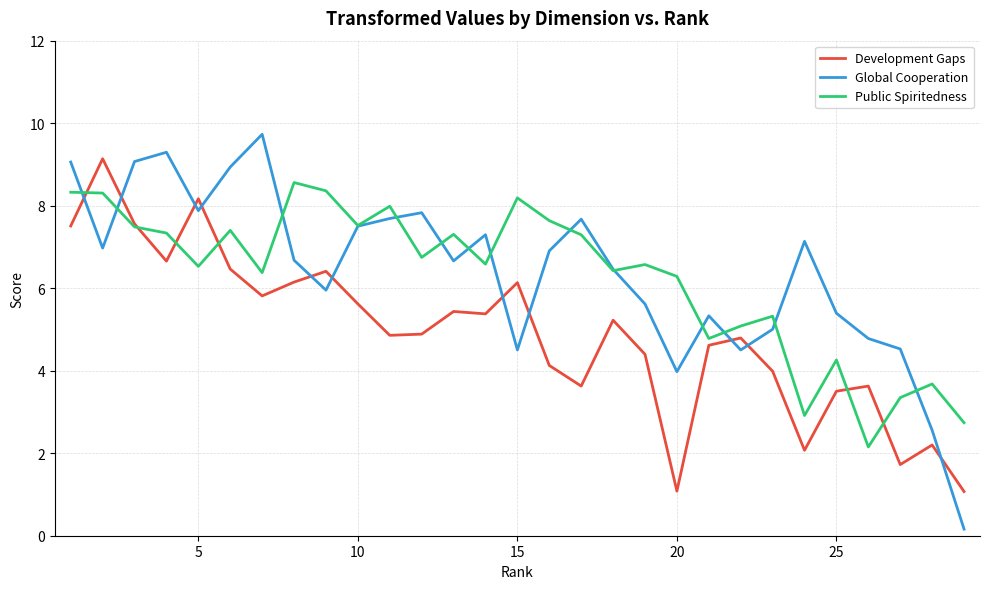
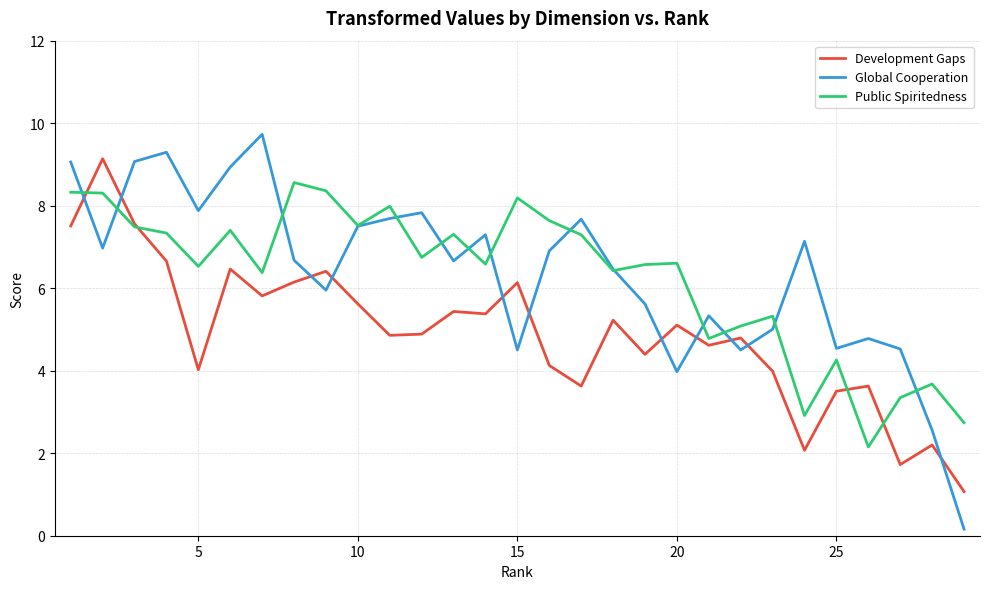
  {
    "Development Gaps": {
-     "5": 8.2,
+     "5": 4.0,
      "10": 5.6,
      "15": 6.1,
-     "20": 1.1,
+     "20": 5.1,
      "25": 3.5
    },
    "Global Cooperation": {
      "5": 7.9,
      "15": 4.5,
      "20": 4.0,
-     "25": 5.4
+     "25": 4.5
    },
    "Public Spiritedness": {
      "5": 6.5,
      "15": 8.2,
-     "20": 6.3,
+     "20": 6.6,
      "25": 4.3
    }
  }
